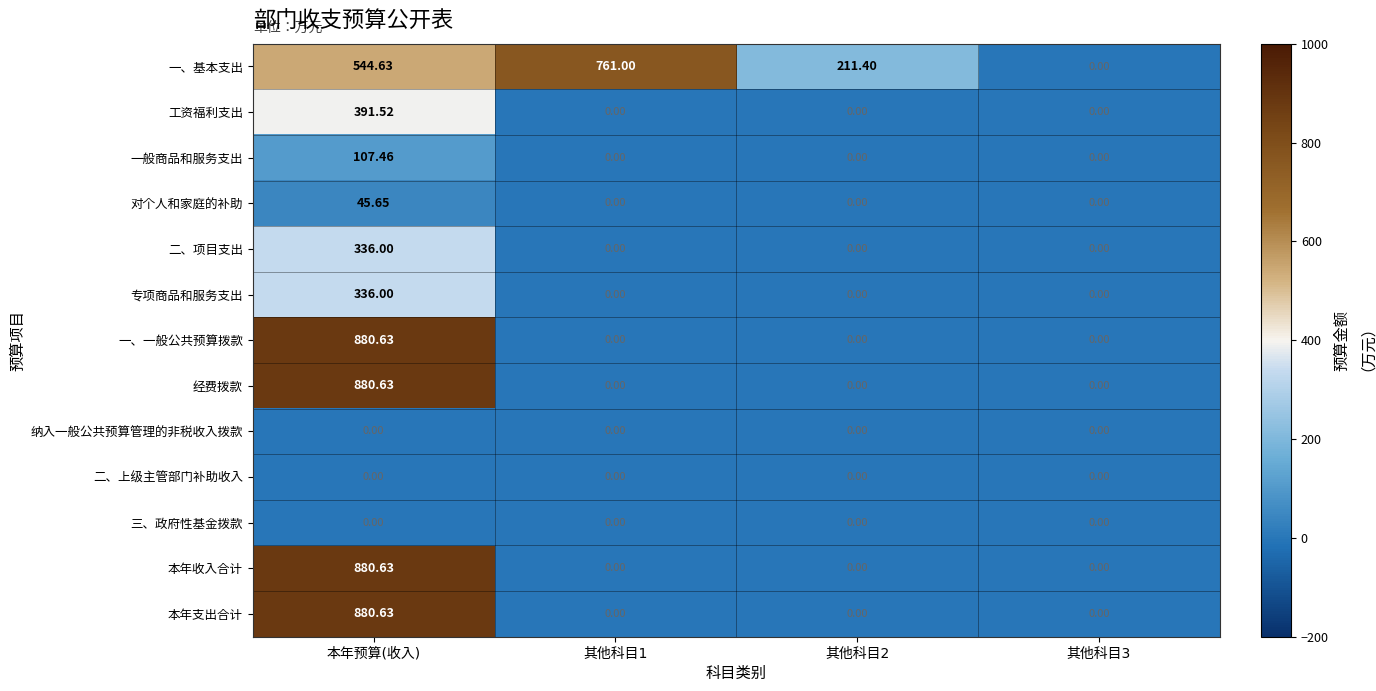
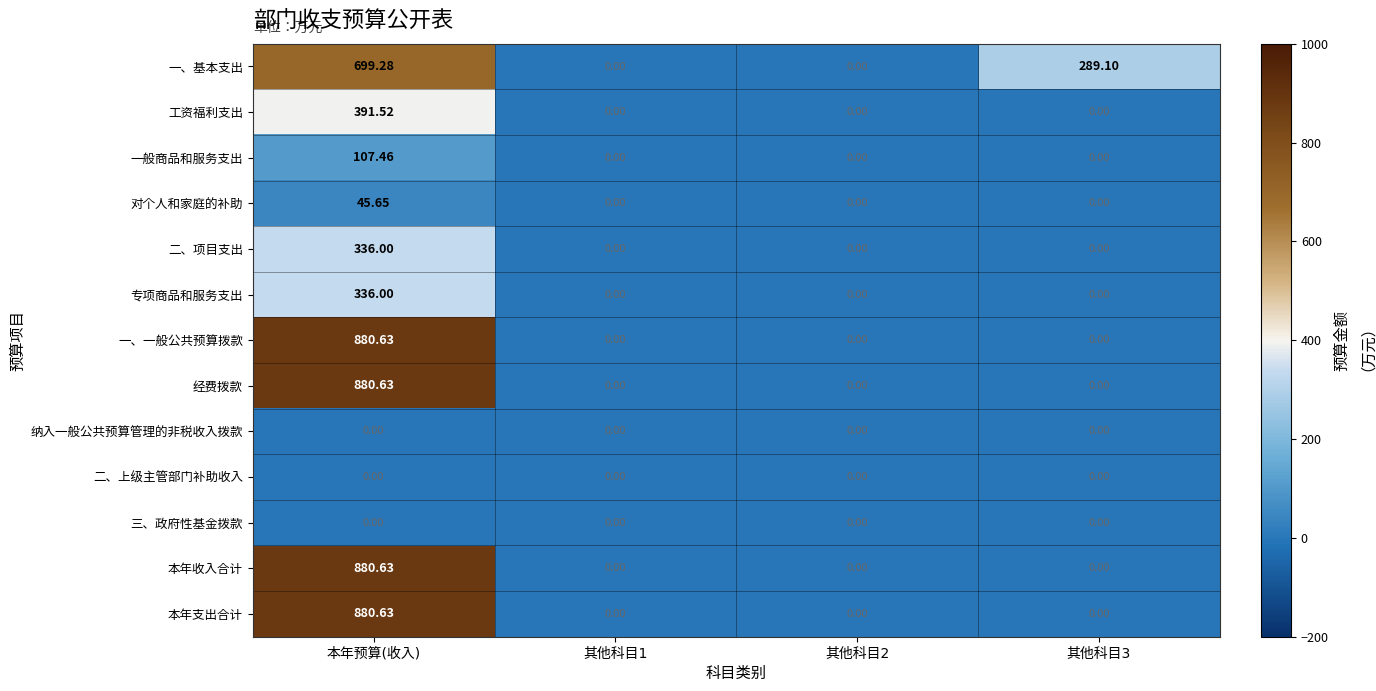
  {
    "一、基本支出": {
-     "本年预算(收入)": 544.63,
-     "其他科目1": 761.00,
-     "其他科目2": 211.40,
-     "其他科目3": 0.00
+     "本年预算(收入)": 699.28,
+     "其他科目1": 0.00,
+     "其他科目2": 0.00,
+     "其他科目3": 289.10
    },
    "工资福利支出": {
      "本年预算(收入)": 391.52,
      "其他科目1": 0.00,
      "其他科目2": 0.00,
      "其他科目3": 0.00
    },
    "一般商品和服务支出": {
      "本年预算(收入)": 107.46,
      "其他科目1": 0.00,
      "其他科目2": 0.00,
      "其他科目3": 0.00
    },
    "对个人和家庭的补助": {
      "本年预算(收入)": 45.65,
      "其他科目1": 0.00,
      "其他科目2": 0.00,
      "其他科目3": 0.00
    },
    "二、项目支出": {
      "本年预算(收入)": 336.00,
      "其他科目1": 0.00,
      "其他科目2": 0.00,
      "其他科目3": 0.00
    },
    "专项商品和服务支出": {
      "本年预算(收入)": 336.00,
      "其他科目1": 0.00,
      "其他科目2": 0.00,
      "其他科目3": 0.00
    },
    "一、一般公共预算拨款": {
      "本年预算(收入)": 880.63,
      "其他科目1": 0.00,
      "其他科目2": 0.00,
      "其他科目3": 0.00
    },
    "经费拨款": {
      "本年预算(收入)": 880.63,
      "其他科目1": 0.00,
      "其他科目2": 0.00,
      "其他科目3": 0.00
    },
    "纳入一般公共预算管理的非税收入拨款": {
      "本年预算(收入)": 0.00,
      "其他科目1": 0.00,
      "其他科目2": 0.00,
      "其他科目3": 0.00
    },
    "二、上级主管部门补助收入": {
      "本年预算(收入)": 0.00,
      "其他科目1": 0.00,
      "其他科目2": 0.00,
      "其他科目3": 0.00
    },
    "三、政府性基金拨款": {
      "本年预算(收入)": 0.00,
      "其他科目1": 0.00,
      "其他科目2": 0.00,
      "其他科目3": 0.00
    },
    "本年收入合计": {
      "本年预算(收入)": 880.63,
      "其他科目1": 0.00,
      "其他科目2": 0.00,
      "其他科目3": 0.00
    },
    "本年支出合计": {
      "本年预算(收入)": 880.63,
      "其他科目1": 0.00,
      "其他科目2": 0.00,
      "其他科目3": 0.00
    }
  }
